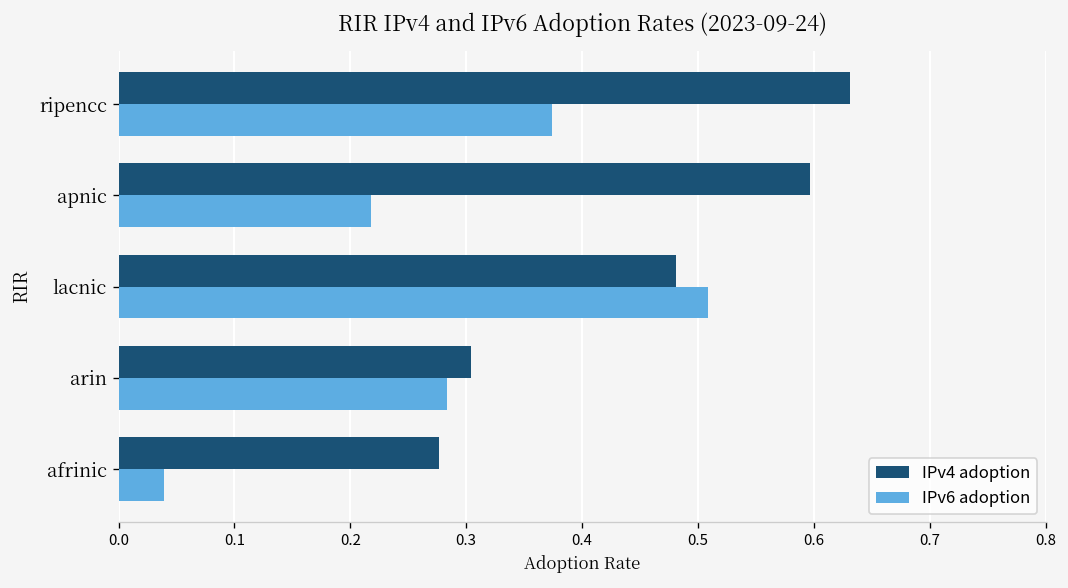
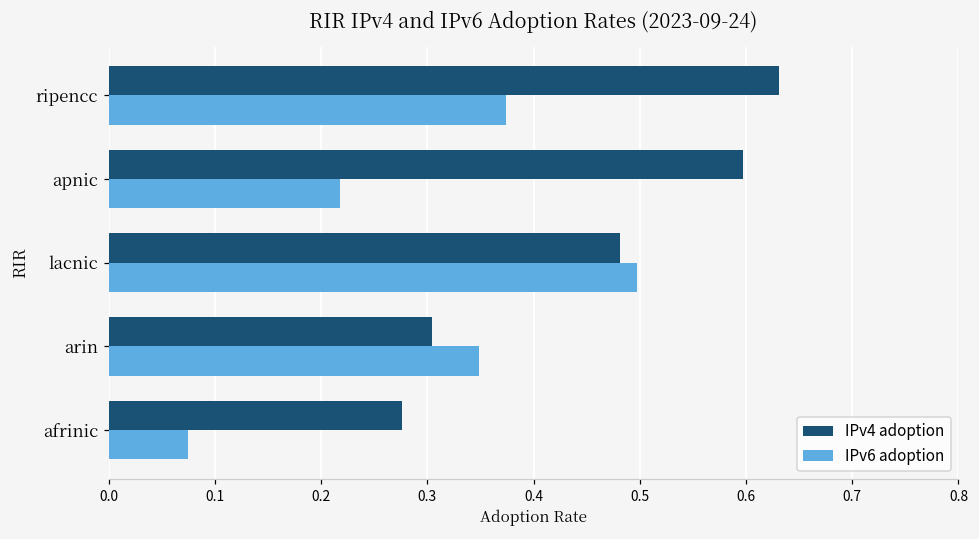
  {
    "IPv4 adoption": {
      "ripencc": 0.63,
      "apnic": 0.60,
      "lacnic": 0.48,
      "arin": 0.30,
      "afrinic": 0.28
    },
    "IPv6 adoption": {
      "ripencc": 0.37,
      "apnic": 0.22,
-     "lacnic": 0.51,
-     "arin": 0.28,
-     "afrinic": 0.04
+     "lacnic": 0.50,
+     "arin": 0.35,
+     "afrinic": 0.08
    }
  }
